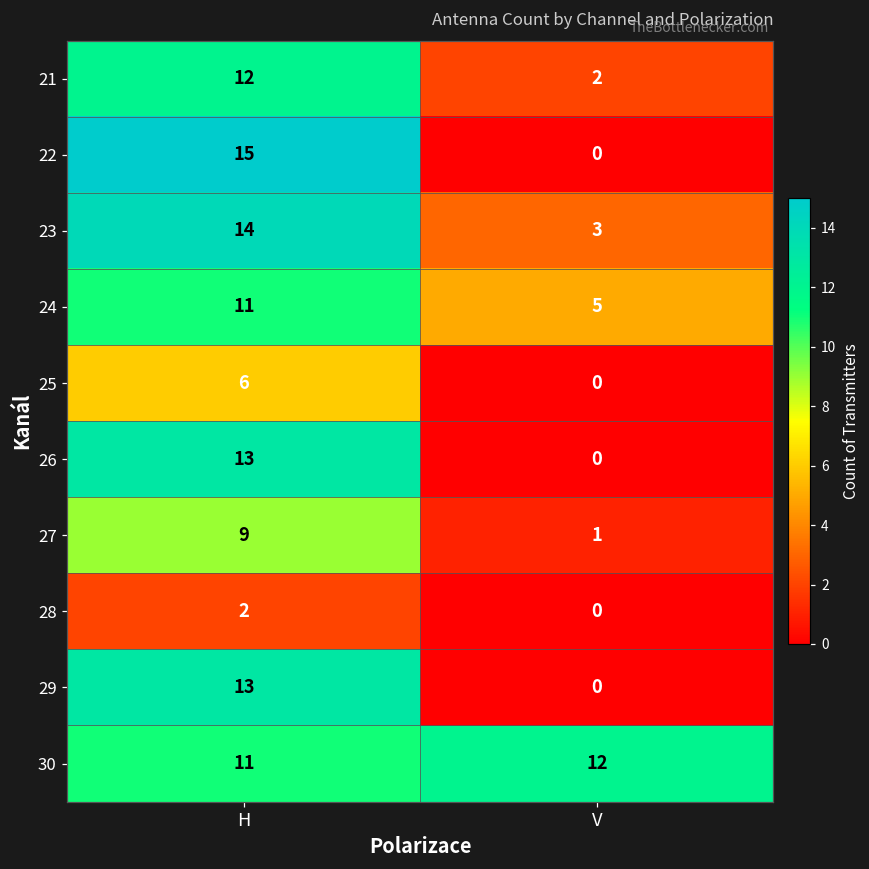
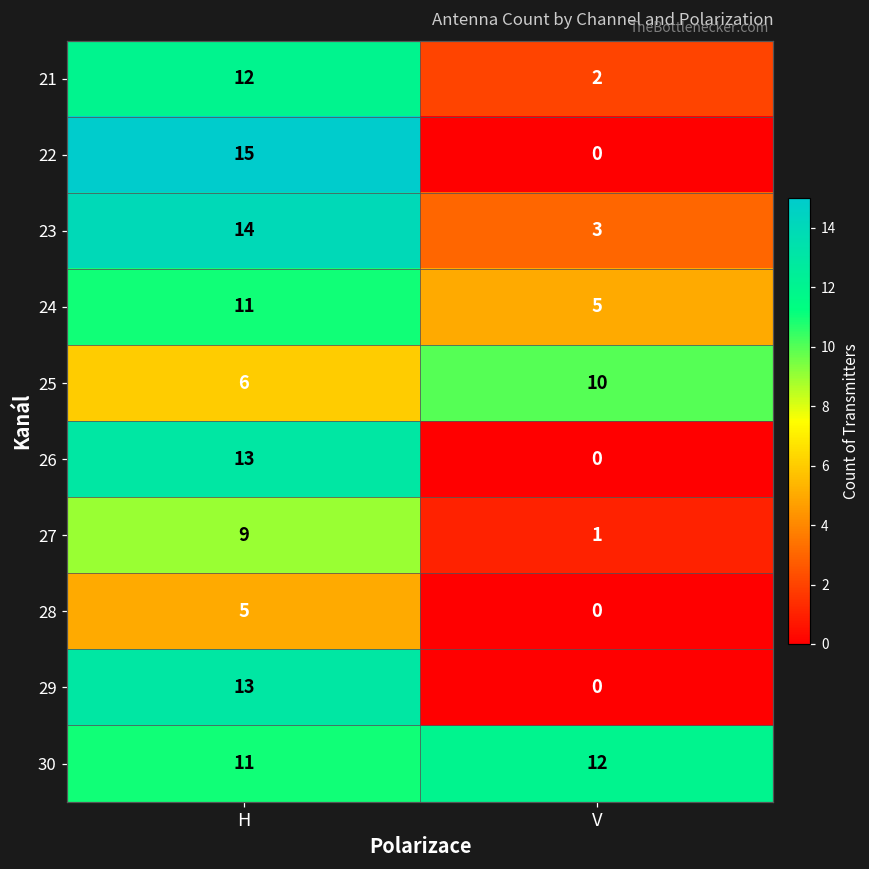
  {
    "21": {
      "H": 12,
      "V": 2
    },
    "22": {
      "H": 15,
      "V": 0
    },
    "23": {
      "H": 14,
      "V": 3
    },
    "24": {
      "H": 11,
      "V": 5
    },
    "25": {
      "H": 6,
-     "V": 0
+     "V": 10
    },
    "26": {
      "H": 13,
      "V": 0
    },
    "27": {
      "H": 9,
      "V": 1
    },
    "28": {
-     "H": 2,
+     "H": 5,
      "V": 0
    },
    "29": {
      "H": 13,
      "V": 0
    },
    "30": {
      "H": 11,
      "V": 12
    }
  }
